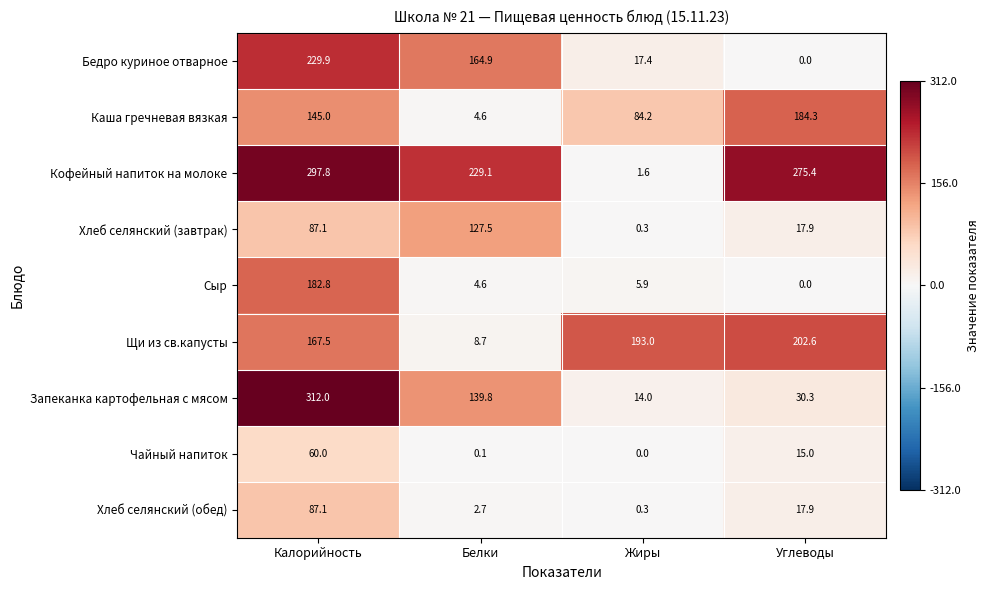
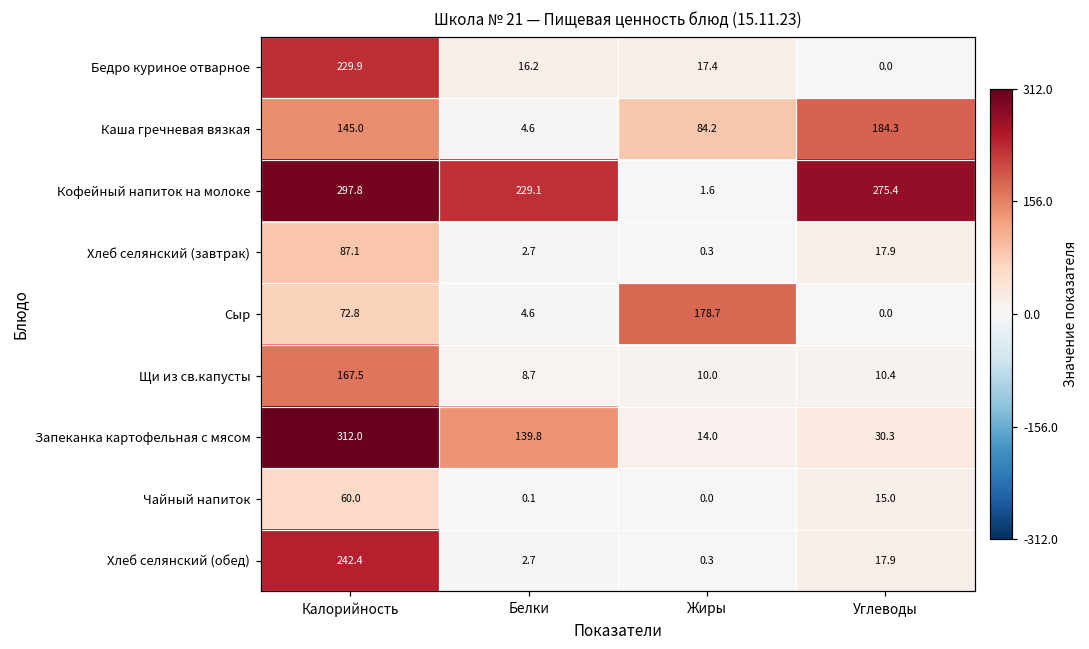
  {
    "Бедро куриное отварное": {
      "Калорийность": 229.9,
-     "Белки": 164.9,
+     "Белки": 16.2,
      "Жиры": 17.4,
      "Углеводы": 0.0
    },
    "Каша гречневая вязкая": {
      "Калорийность": 145.0,
      "Белки": 4.6,
      "Жиры": 84.2,
      "Углеводы": 184.3
    },
    "Кофейный напиток на молоке": {
      "Калорийность": 297.8,
      "Белки": 229.1,
      "Жиры": 1.6,
      "Углеводы": 275.4
    },
    "Хлеб селянский (завтрак)": {
      "Калорийность": 87.1,
-     "Белки": 127.5,
+     "Белки": 2.7,
      "Жиры": 0.3,
      "Углеводы": 17.9
    },
    "Сыр": {
-     "Калорийность": 182.8,
+     "Калорийность": 72.8,
      "Белки": 4.6,
-     "Жиры": 5.9,
+     "Жиры": 178.7,
      "Углеводы": 0.0
    },
    "Щи из св.капусты": {
      "Калорийность": 167.5,
      "Белки": 8.7,
-     "Жиры": 193.0,
-     "Углеводы": 202.6
+     "Жиры": 10.0,
+     "Углеводы": 10.4
    },
    "Запеканка картофельная с мясом": {
      "Калорийность": 312.0,
      "Белки": 139.8,
      "Жиры": 14.0,
      "Углеводы": 30.3
    },
    "Чайный напиток": {
      "Калорийность": 60.0,
      "Белки": 0.1,
      "Жиры": 0.0,
      "Углеводы": 15.0
    },
    "Хлеб селянский (обед)": {
-     "Калорийность": 87.1,
+     "Калорийность": 242.4,
      "Белки": 2.7,
      "Жиры": 0.3,
      "Углеводы": 17.9
    }
  }
